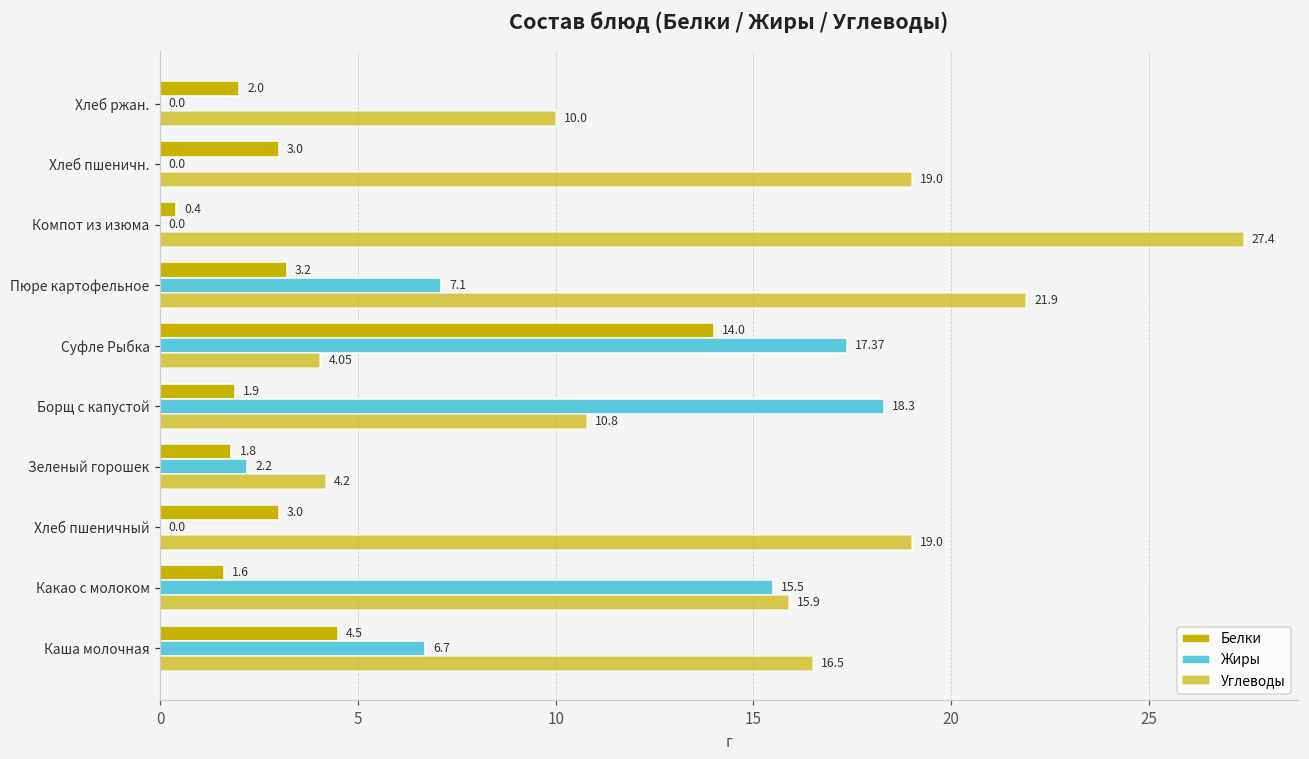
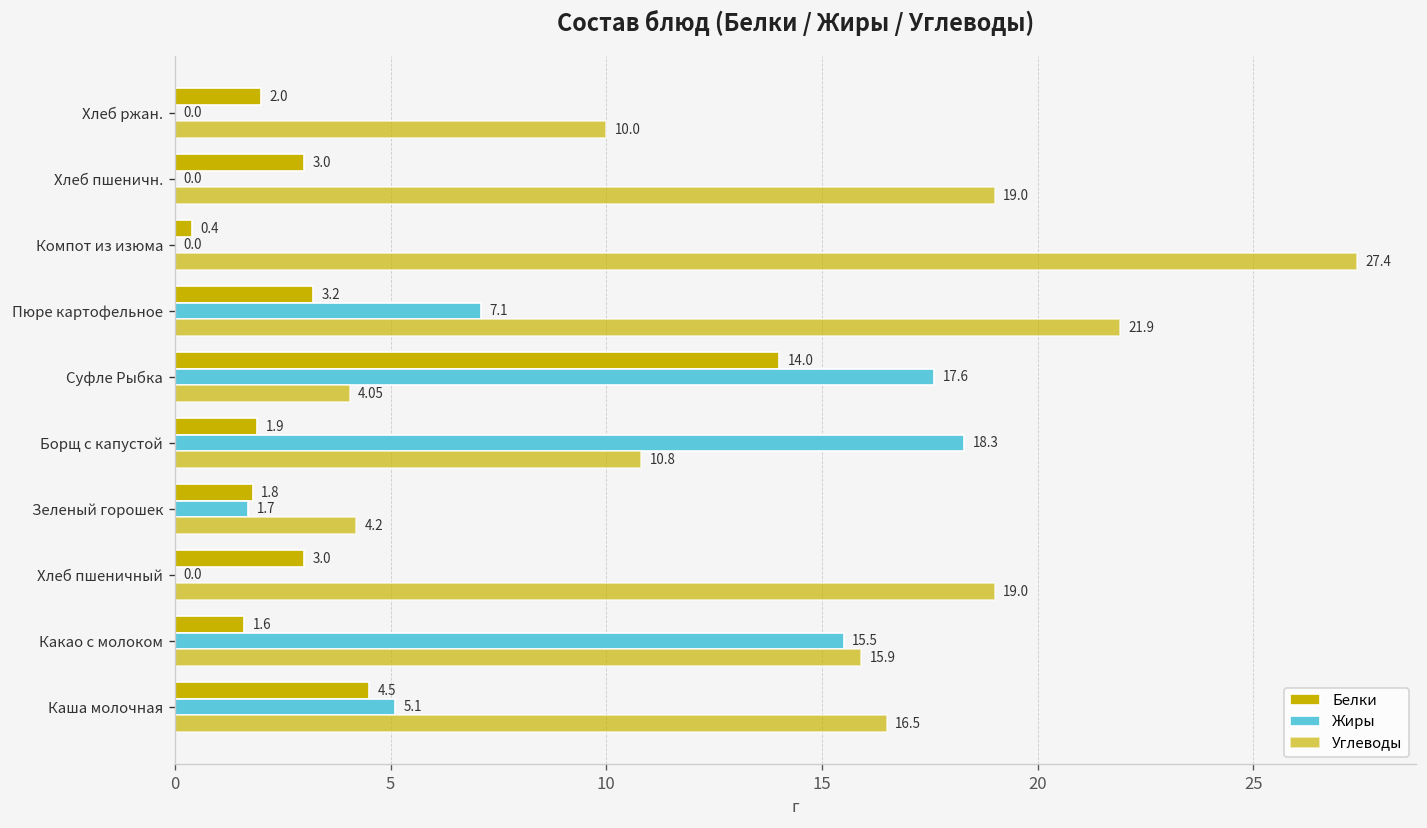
  {
    "Жиры": {
      "Хлеб ржан.": 0.0,
      "Хлеб пшеничн.": 0.0,
      "Компот из изюма": 0.0,
      "Пюре картофельное": 7.1,
-     "Суфле Рыбка": 17.37,
+     "Суфле Рыбка": 17.6,
      "Борщ с капустой": 18.3,
-     "Зеленый горошек": 2.2,
+     "Зеленый горошек": 1.7,
      "Хлеб пшеничный": 0.0,
      "Какао с молоком": 15.5,
-     "Каша молочная": 6.7
+     "Каша молочная": 5.1
    }
  }
